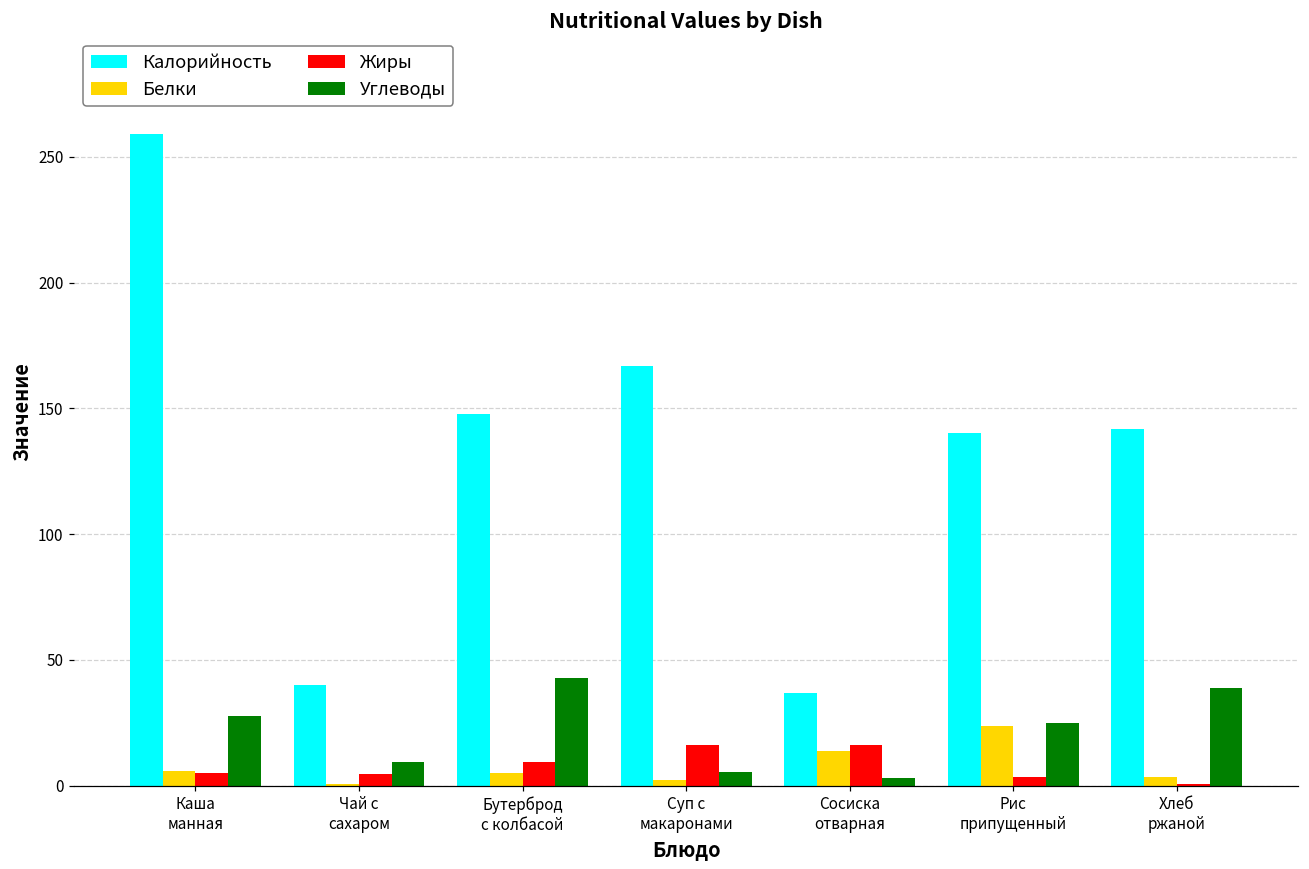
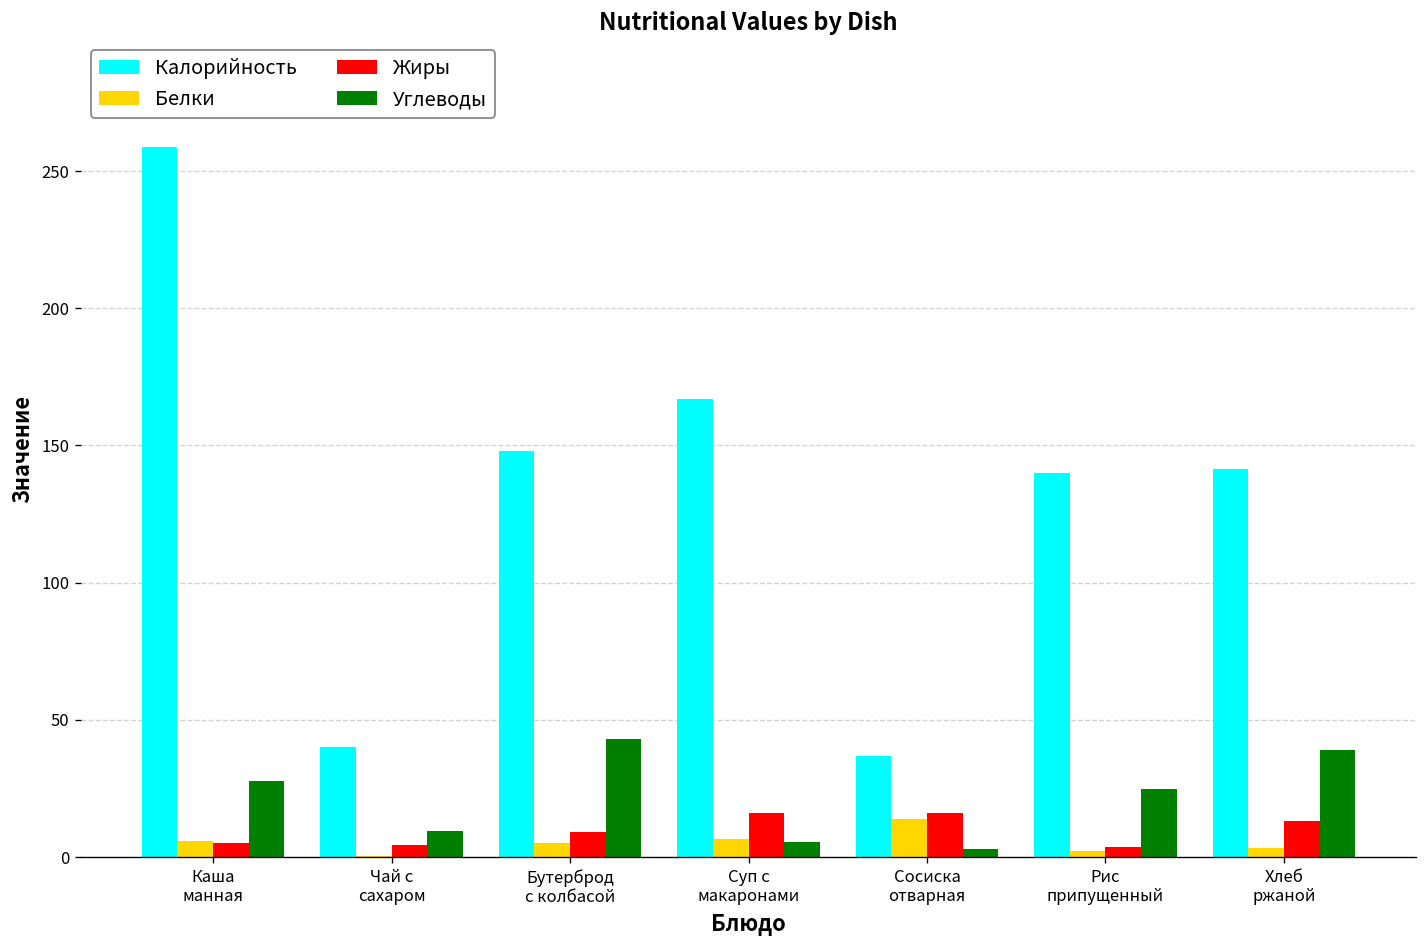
  {
    "Калорийность": {
      "Каша манная": 259,
      "Чай с сахаром": 40,
      "Бутерброд с колбасой": 148,
      "Суп с макаронами": 167,
      "Сосиска отварная": 37,
      "Рис припущенный": 140,
      "Хлеб ржаной": 142
    },
    "Белки": {
      "Каша манная": 6,
      "Бутерброд с колбасой": 5,
-     "Суп с макаронами": 2,
+     "Суп с макаронами": 7,
      "Сосиска отварная": 14,
-     "Рис припущенный": 24,
+     "Рис припущенный": 2,
      "Хлеб ржаной": 3
    },
    "Жиры": {
      "Каша манная": 5,
      "Чай с сахаром": 5,
      "Бутерброд с колбасой": 9,
      "Суп с макаронами": 16,
      "Сосиска отварная": 16,
      "Рис припущенный": 4,
-     "Хлеб ржаной": 1
+     "Хлеб ржаной": 13
    },
    "Углеводы": {
      "Каша манная": 28,
      "Чай с сахаром": 10,
      "Бутерброд с колбасой": 43,
      "Суп с макаронами": 5,
      "Сосиска отварная": 3,
      "Рис припущенный": 25,
      "Хлеб ржаной": 39
    }
  }
